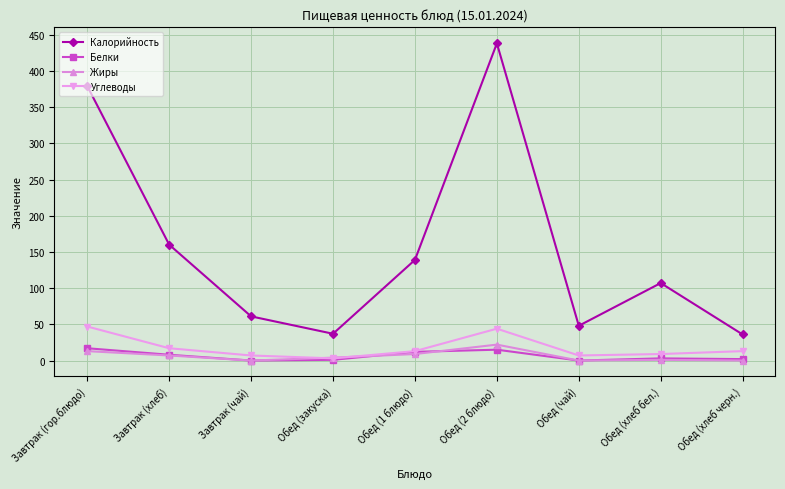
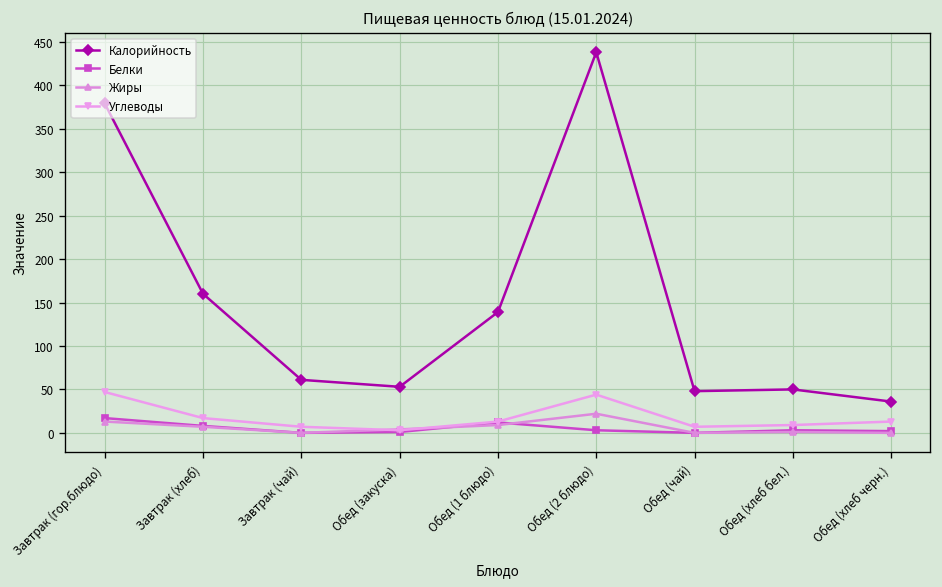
  {
    "Калорийность": {
      "Завтрак (хлеб)": 160,
      "Завтрак (чай)": 60,
-     "Обед (закуска)": 40,
+     "Обед (закуска)": 50,
      "Обед (1 блюдо)": 140,
      "Обед (2 блюдо)": 440,
      "Обед (чай)": 50,
-     "Обед (хлеб бел.)": 110,
+     "Обед (хлеб бел.)": 50,
      "Обед (хлеб черн.)": 40
    },
    "Белки": {
      "Завтрак (гор.блюдо)": 20,
-     "Обед (2 блюдо)": 20
+     "Обед (2 блюдо)": 0
    }
  }
